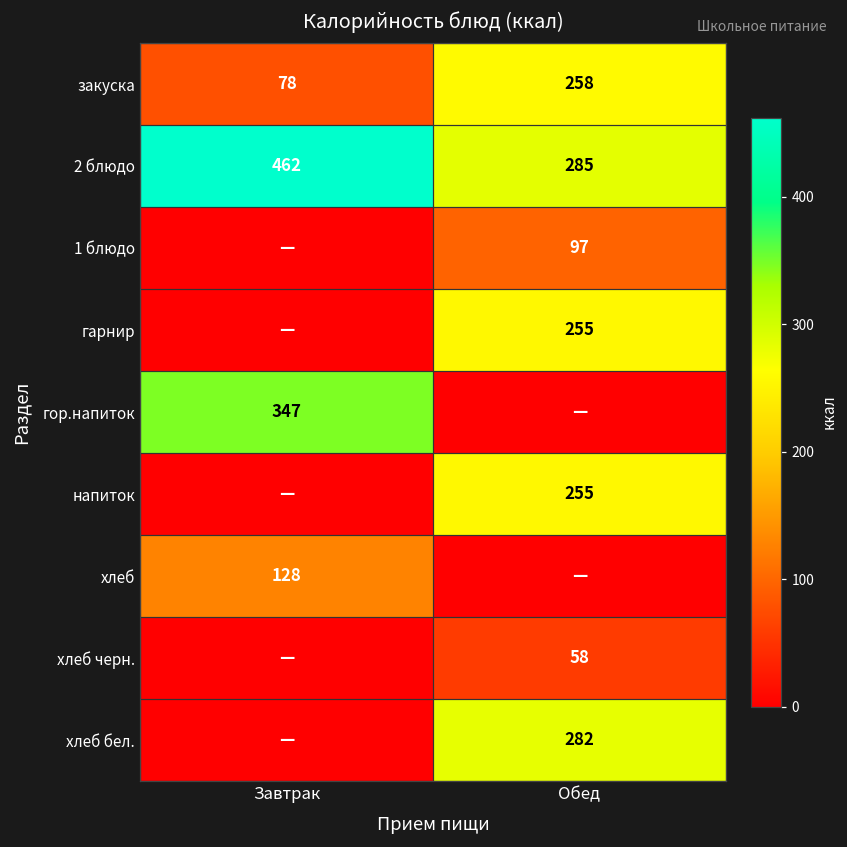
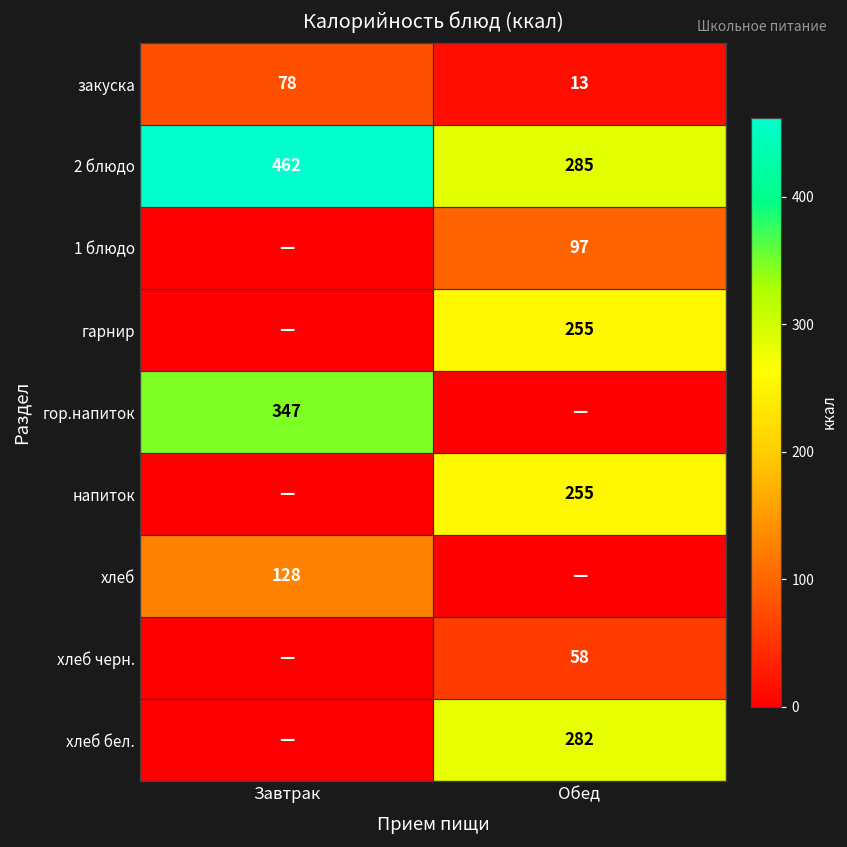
  {
    "закуска": {
      "Завтрак": 78,
-     "Обед": 258
+     "Обед": 13
    },
    "2 блюдо": {
      "Завтрак": 462,
      "Обед": 285
    },
    "1 блюдо": {
      "Обед": 97
    },
    "гарнир": {
      "Обед": 255
    },
    "гор.напиток": {
      "Завтрак": 347
    },
    "напиток": {
      "Обед": 255
    },
    "хлеб": {
      "Завтрак": 128
    },
    "хлеб черн.": {
      "Обед": 58
    },
    "хлеб бел.": {
      "Обед": 282
    }
  }
